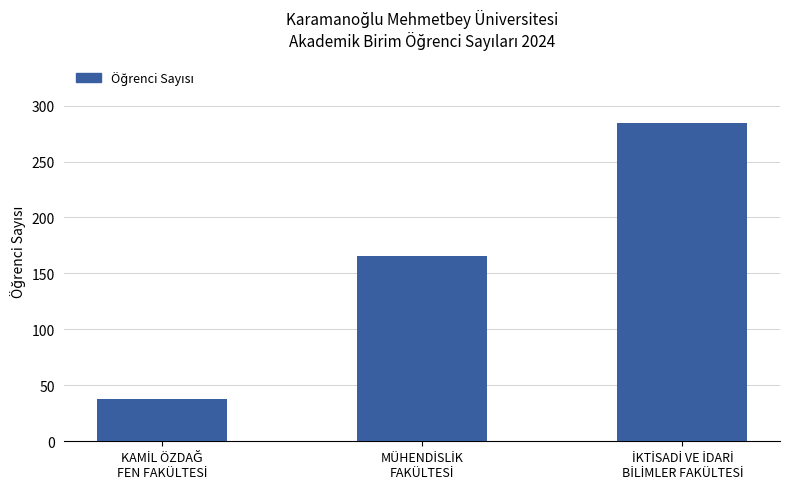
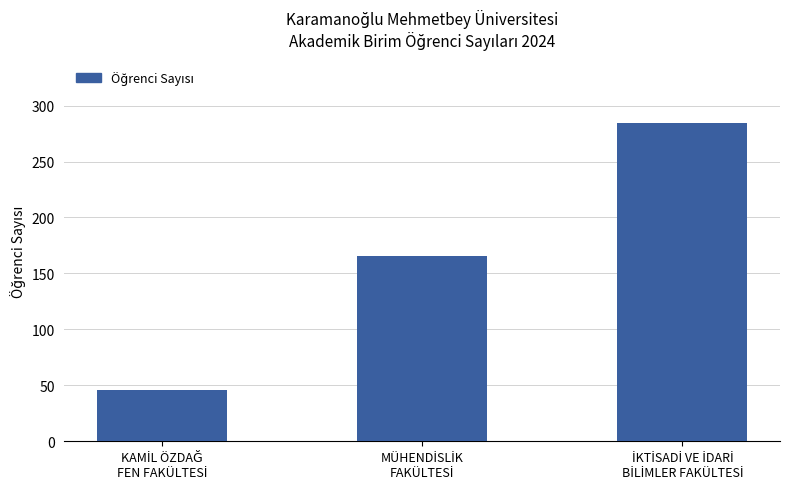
  {
-   "KAMİL ÖZDAĞ FEN FAKÜLTESİ": 38,
+   "KAMİL ÖZDAĞ FEN FAKÜLTESİ": 46,
    "MÜHENDİSLİK FAKÜLTESİ": 166,
    "İKTİSADİ VE İDARİ BİLİMLER FAKÜLTESİ": 284
  }
